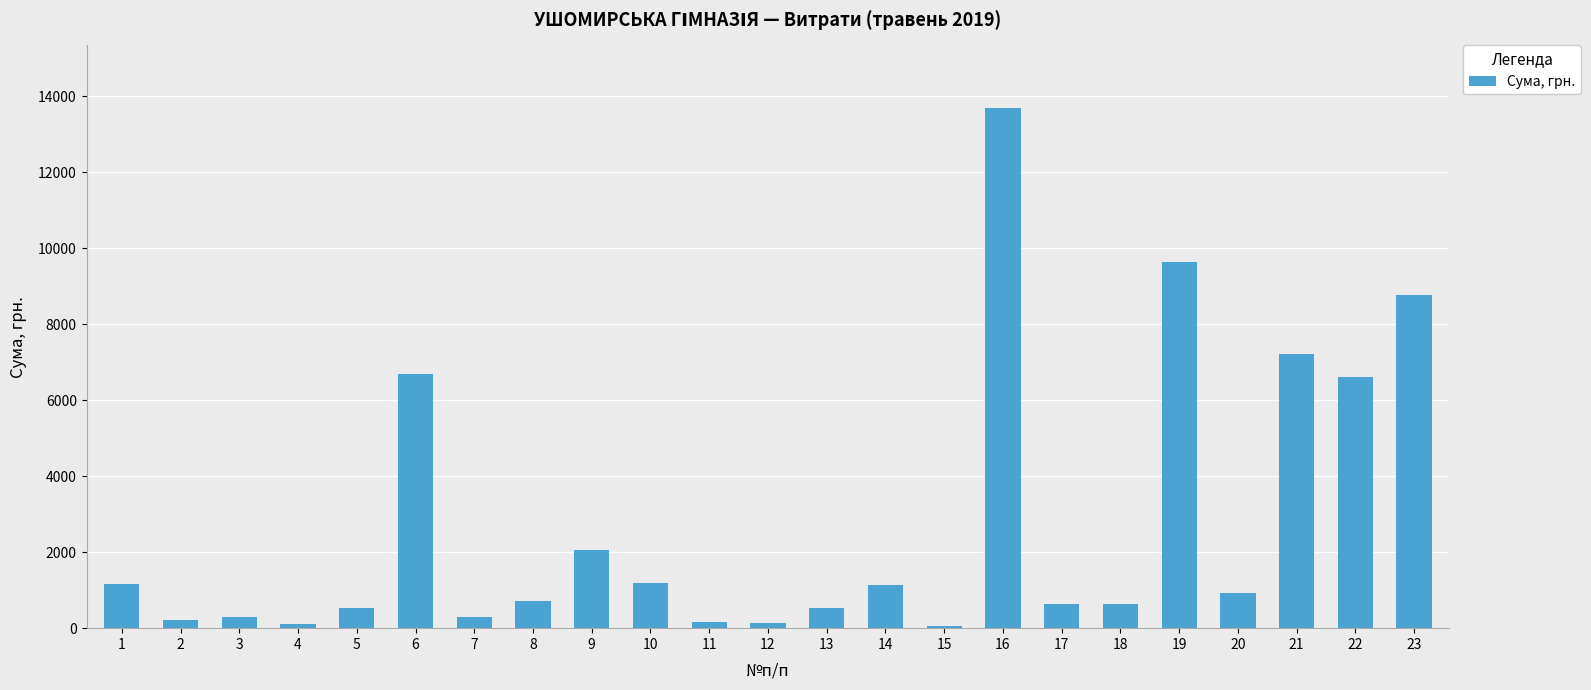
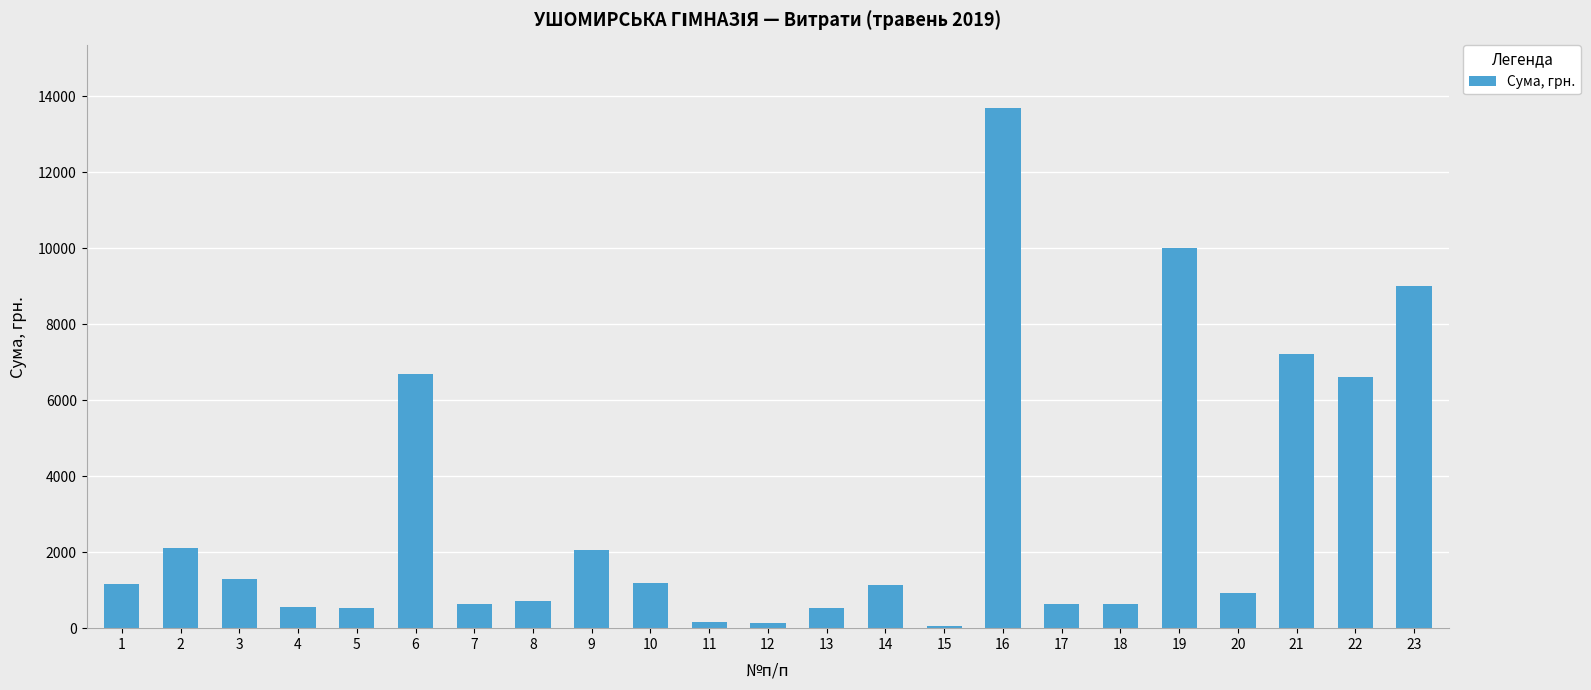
  {
    "1": 1200,
-   "2": 200,
-   "3": 300,
-   "4": 100,
+   "2": 2100,
+   "3": 1300,
+   "4": 600,
    "5": 500,
    "6": 6700,
-   "7": 300,
+   "7": 600,
    "8": 700,
    "9": 2000,
    "10": 1200,
    "11": 200,
    "12": 100,
    "13": 500,
    "14": 1100,
    "15": 100,
    "16": 13700,
    "17": 600,
    "18": 600,
-   "19": 9600,
+   "19": 10000,
    "20": 900,
    "21": 7200,
    "22": 6600,
-   "23": 8800
+   "23": 9000
  }
